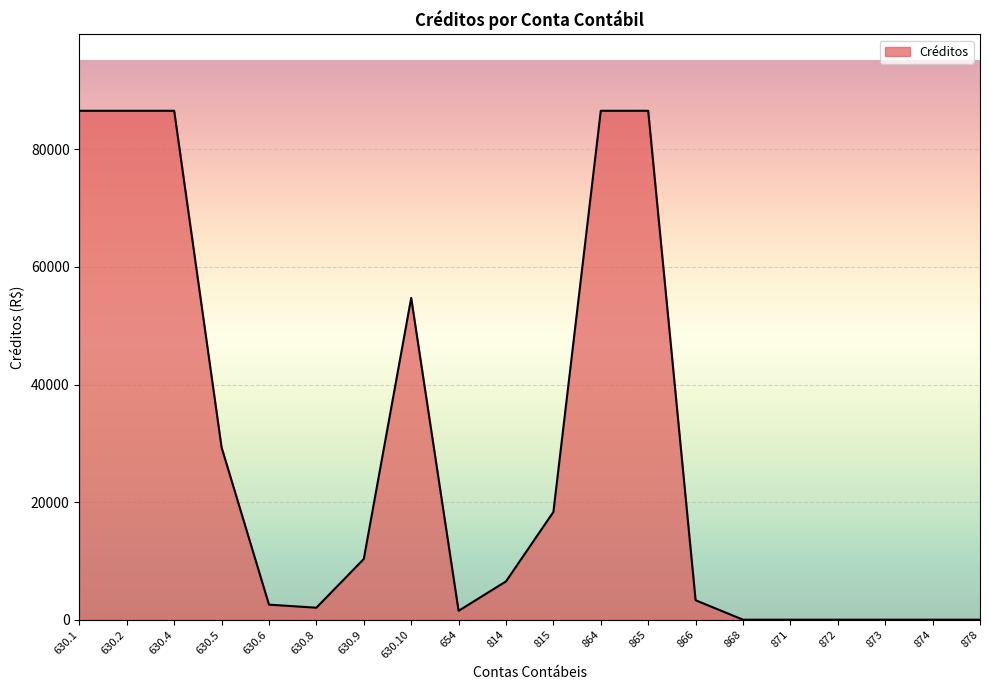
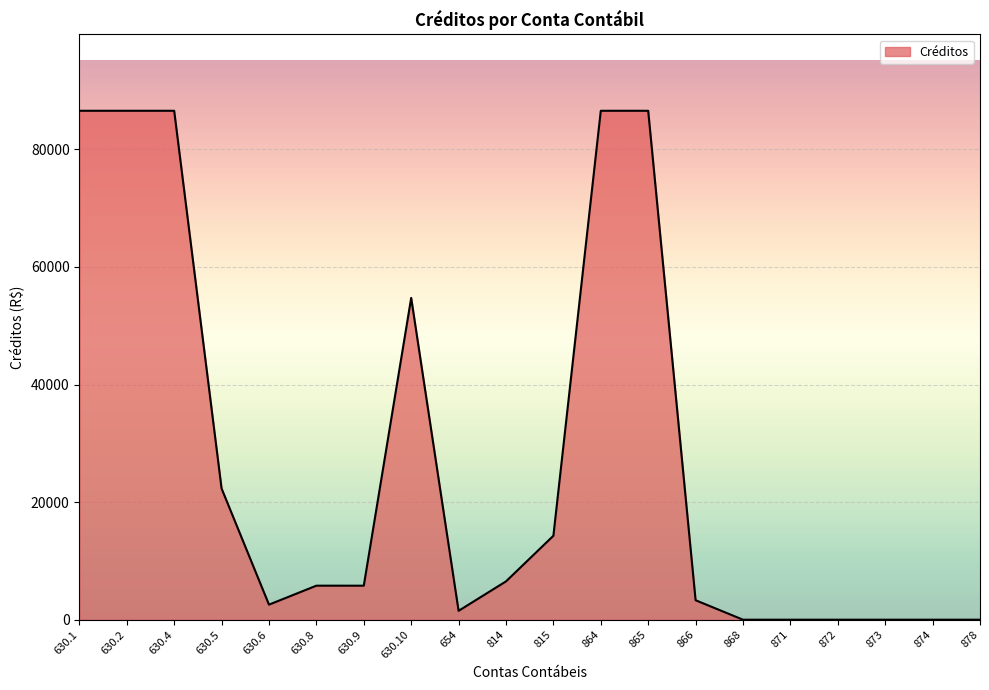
  {
    "630.1": 87000,
    "630.2": 87000,
    "630.4": 87000,
-   "630.5": 29000,
+   "630.5": 22000,
    "630.6": 3000,
-   "630.8": 2000,
-   "630.9": 10000,
+   "630.8": 6000,
+   "630.9": 6000,
    "630.10": 55000,
    "654": 2000,
    "814": 7000,
-   "815": 18000,
+   "815": 14000,
    "864": 87000,
    "865": 87000,
    "866": 3000,
    "868": 0,
    "871": 0,
    "872": 0,
    "873": 0,
    "874": 0,
    "878": 0
  }
